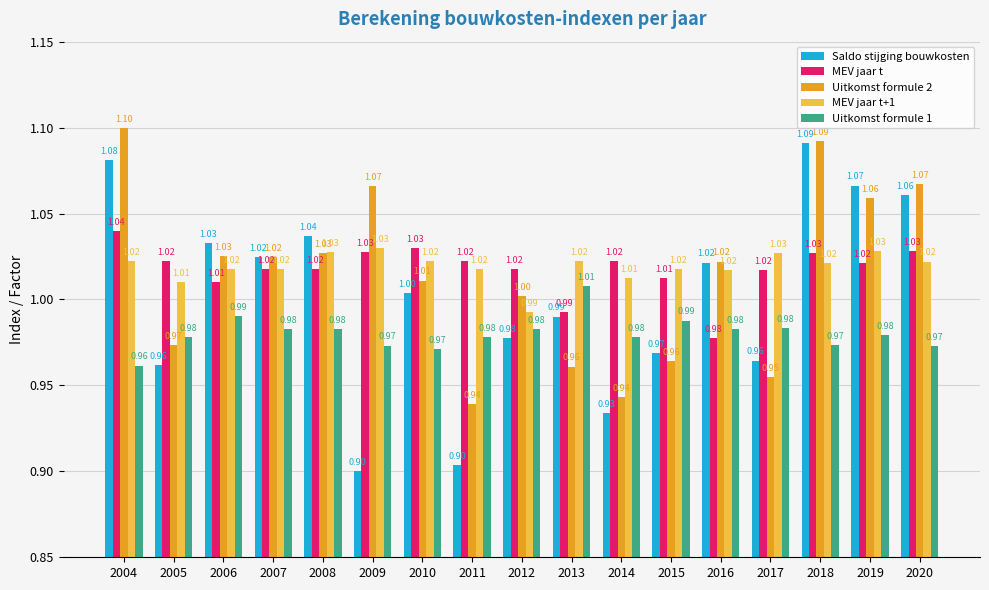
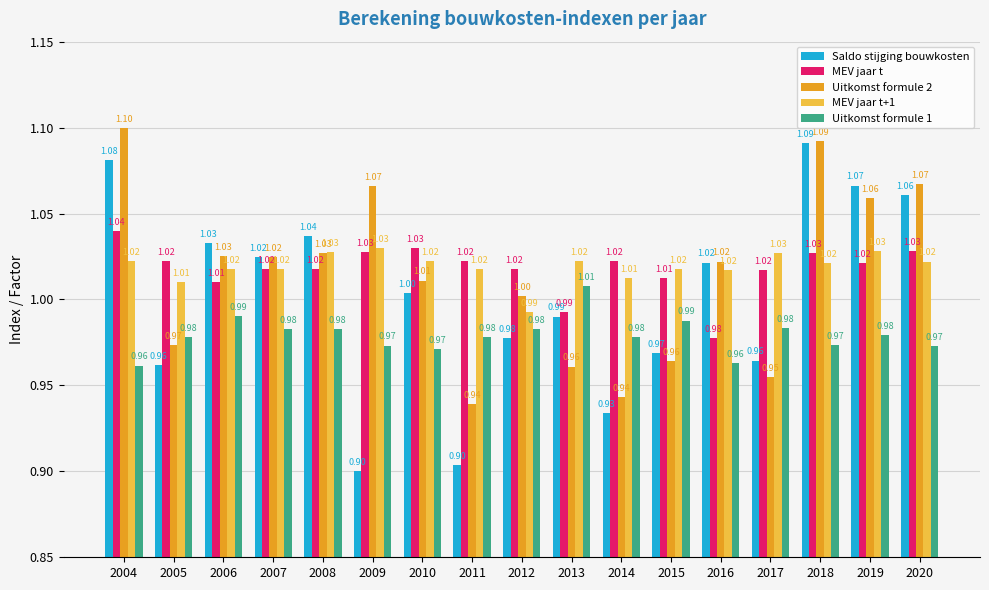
  {
    "Saldo stijging bouwkosten": {
      "2004": 1.08,
      "2005": 0.96,
      "2006": 1.03,
      "2008": 1.04,
      "2009": 0.90,
      "2010": 1.00,
      "2011": 0.90,
      "2012": 0.98,
      "2014": 0.93,
      "2015": 0.97,
      "2016": 1.02,
      "2017": 0.96,
      "2018": 1.09,
      "2019": 1.07,
      "2020": 1.06
    },
    "MEV jaar t": {
      "2004": 1.04,
      "2005": 1.02,
      "2006": 1.01,
      "2008": 1.02,
      "2009": 1.03,
      "2010": 1.03,
      "2011": 1.02,
      "2012": 1.02,
      "2014": 1.02,
      "2015": 1.01,
      "2016": 0.98,
      "2017": 1.02,
      "2018": 1.03,
      "2019": 1.02,
      "2020": 1.03
    },
    "Uitkomst formule 1": {
      "2004": 0.96,
      "2005": 0.98,
      "2006": 0.99,
      "2007": 0.98,
      "2008": 0.98,
      "2009": 0.97,
      "2010": 0.97,
      "2011": 0.98,
      "2012": 0.98,
      "2013": 1.01,
      "2014": 0.98,
      "2015": 0.99,
-     "2016": 0.98,
+     "2016": 0.96,
      "2017": 0.98,
      "2018": 0.97,
      "2019": 0.98,
      "2020": 0.97
    }
  }
